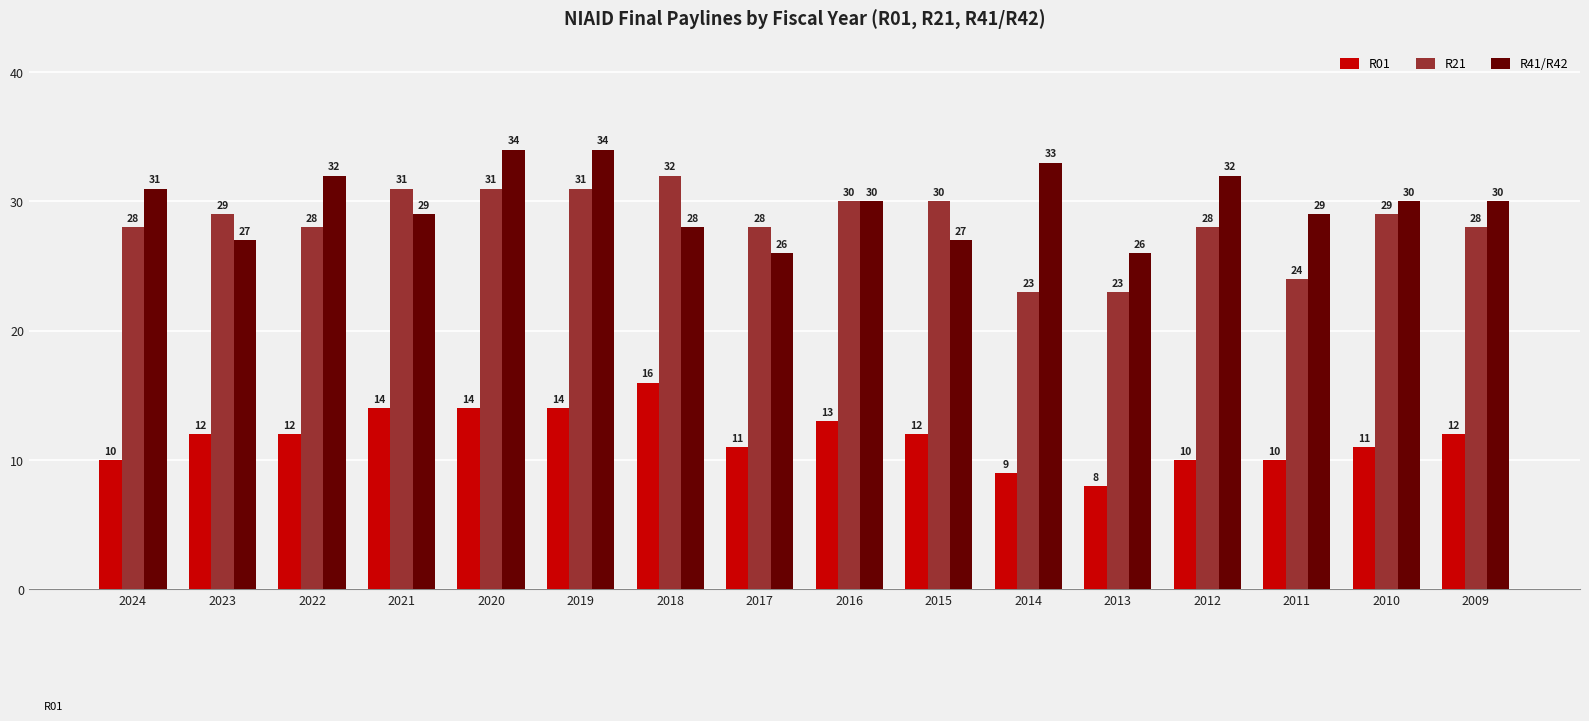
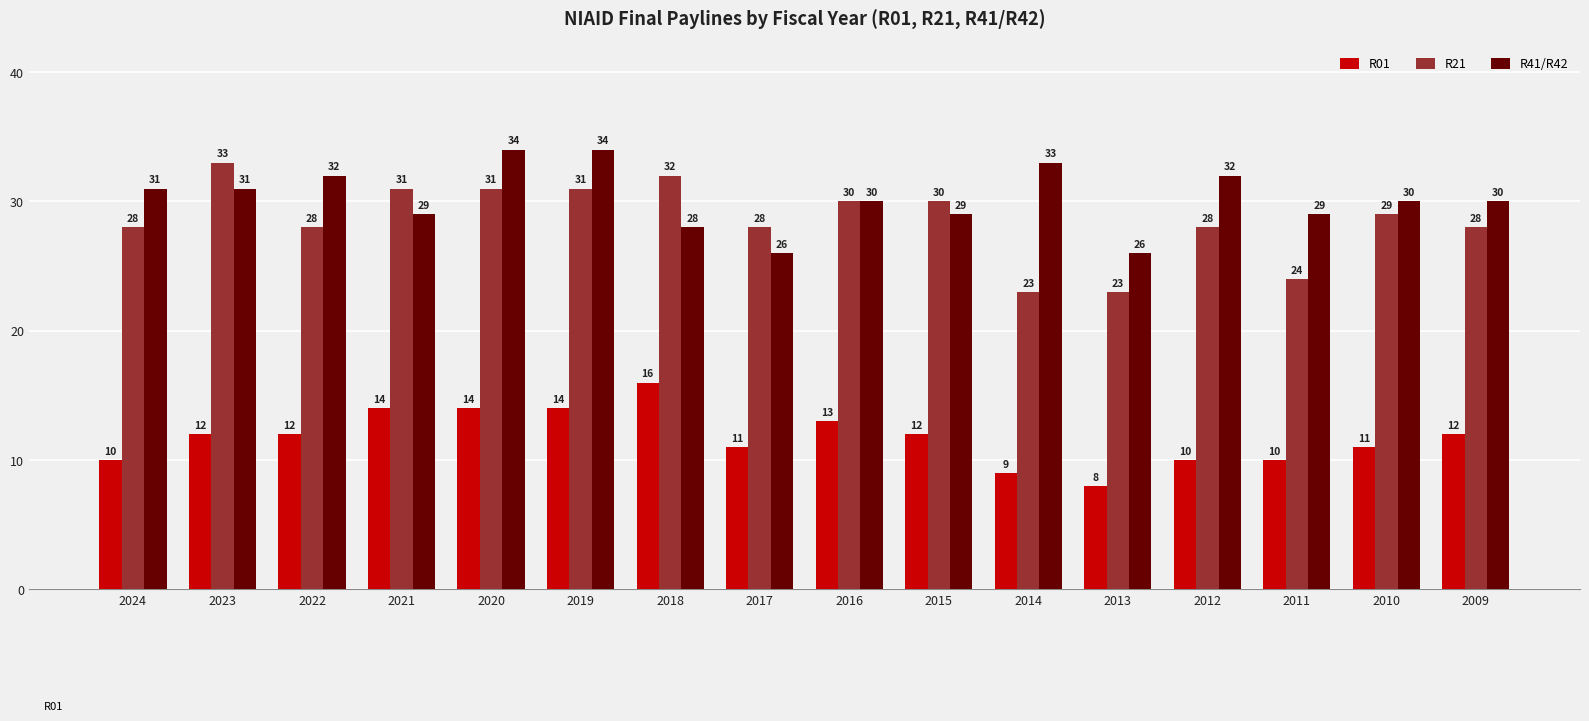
  {
    "R01": {
      "2024": 10,
      "2023": 12,
      "2022": 12,
      "2021": 14,
      "2020": 14,
      "2019": 14,
      "2018": 16,
      "2017": 11,
      "2016": 13,
      "2015": 12,
      "2014": 9,
      "2013": 8,
      "2012": 10,
      "2011": 10,
      "2010": 11,
      "2009": 12
    },
    "R21": {
      "2024": 28,
-     "2023": 29,
+     "2023": 33,
      "2022": 28,
      "2021": 31,
      "2020": 31,
      "2019": 31,
      "2018": 32,
      "2017": 28,
      "2016": 30,
      "2015": 30,
      "2014": 23,
      "2013": 23,
      "2012": 28,
      "2011": 24,
      "2010": 29,
      "2009": 28
    },
    "R41/R42": {
      "2024": 31,
-     "2023": 27,
+     "2023": 31,
      "2022": 32,
      "2021": 29,
      "2020": 34,
      "2019": 34,
      "2018": 28,
      "2017": 26,
      "2016": 30,
-     "2015": 27,
+     "2015": 29,
      "2014": 33,
      "2013": 26,
      "2012": 32,
      "2011": 29,
      "2010": 30,
      "2009": 30
    }
  }
